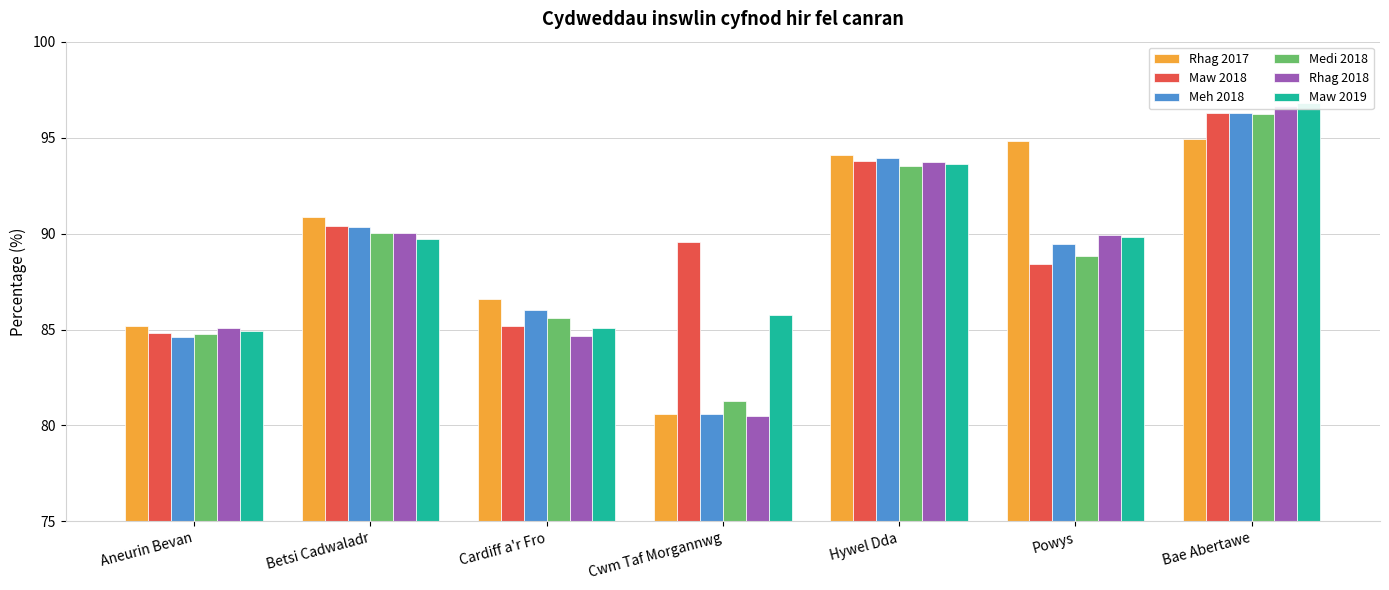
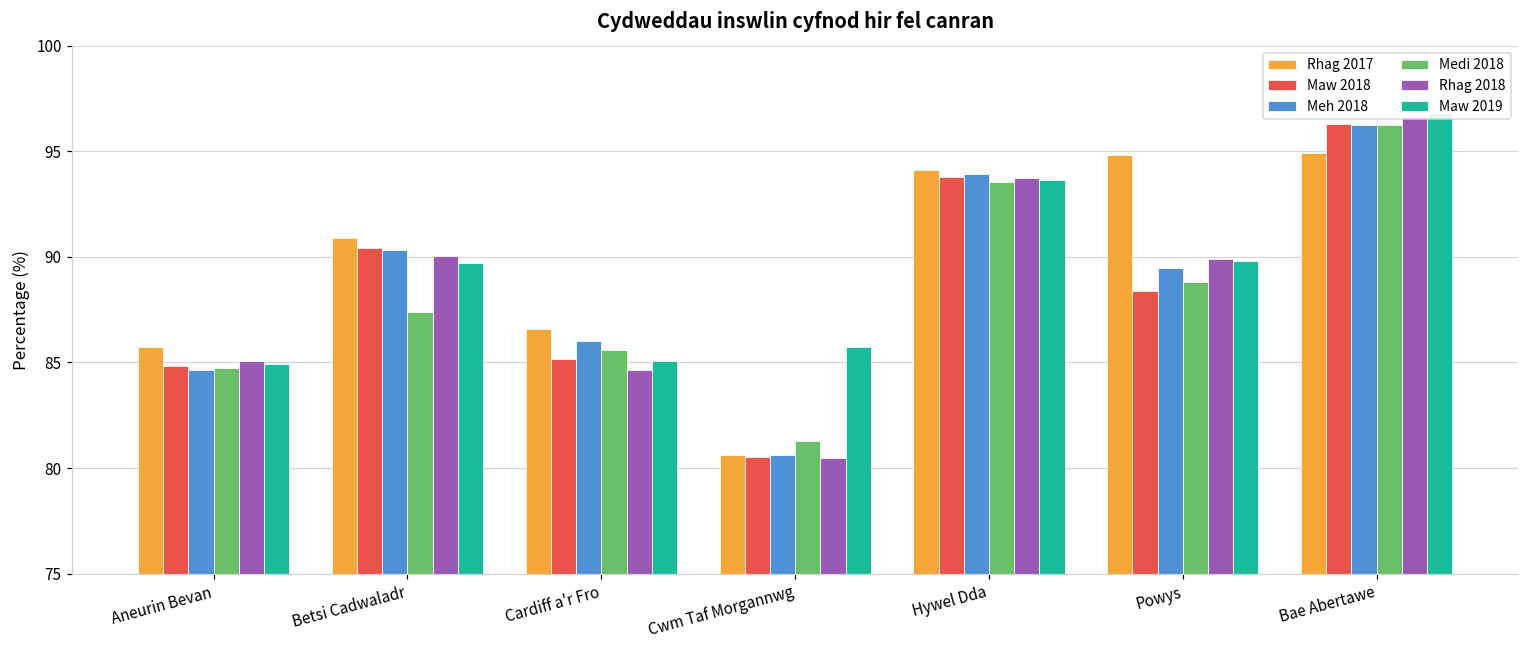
  {
    "Rhag 2017": {
-     "Aneurin Bevan": 85.2,
+     "Aneurin Bevan": 85.7,
      "Betsi Cadwaladr": 90.9,
      "Cardiff a'r Fro": 86.6,
      "Cwm Taf Morgannwg": 80.6,
      "Hywel Dda": 94.1,
      "Powys": 94.8,
      "Bae Abertawe": 94.9
    },
    "Maw 2018": {
      "Aneurin Bevan": 84.8,
      "Betsi Cadwaladr": 90.4,
      "Cardiff a'r Fro": 85.2,
-     "Cwm Taf Morgannwg": 89.5,
+     "Cwm Taf Morgannwg": 80.5,
      "Hywel Dda": 93.8,
      "Powys": 88.4,
      "Bae Abertawe": 96.3
    },
    "Meh 2018": {
      "Aneurin Bevan": 84.6,
      "Betsi Cadwaladr": 90.3,
      "Cardiff a'r Fro": 86.0,
      "Cwm Taf Morgannwg": 80.6,
      "Hywel Dda": 93.9,
      "Powys": 89.5,
      "Bae Abertawe": 96.3
    },
    "Medi 2018": {
      "Aneurin Bevan": 84.8,
-     "Betsi Cadwaladr": 90.0,
+     "Betsi Cadwaladr": 87.4,
      "Cardiff a'r Fro": 85.6,
      "Cwm Taf Morgannwg": 81.3,
      "Hywel Dda": 93.5,
      "Powys": 88.8,
      "Bae Abertawe": 96.3
    },
    "Rhag 2018": {
      "Aneurin Bevan": 85.1,
      "Betsi Cadwaladr": 90.1,
      "Cardiff a'r Fro": 84.7,
      "Cwm Taf Morgannwg": 80.5,
      "Hywel Dda": 93.7,
      "Powys": 89.9
    },
    "Maw 2019": {
      "Aneurin Bevan": 84.9,
      "Betsi Cadwaladr": 89.7,
      "Cardiff a'r Fro": 85.1,
      "Cwm Taf Morgannwg": 85.8,
      "Hywel Dda": 93.7,
      "Powys": 89.8
    }
  }
